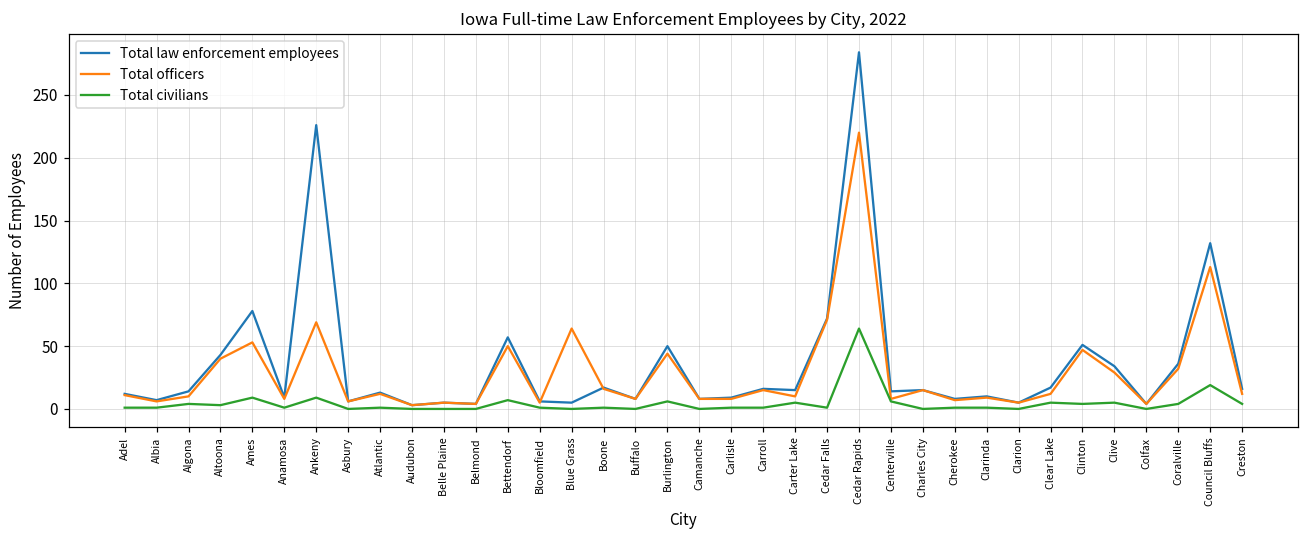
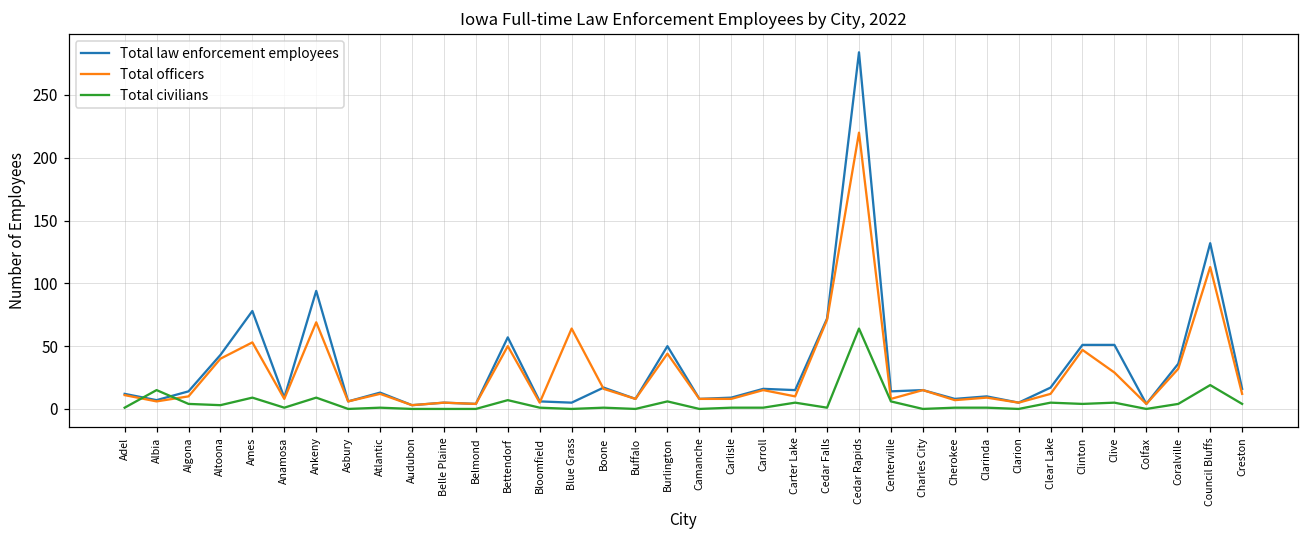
  {
    "Total law enforcement employees": {
      "Algona": 14,
      "Altoona": 43,
      "Ames": 78,
-     "Ankeny": 226,
+     "Ankeny": 94,
      "Bettendorf": 57,
      "Blue Grass": 5,
      "Burlington": 50,
      "Carter Lake": 15,
      "Cedar Rapids": 284,
      "Centerville": 14,
      "Clear Lake": 17,
      "Clinton": 51,
-     "Clive": 34,
+     "Clive": 51,
      "Coralville": 36,
      "Council Bluffs": 132,
      "Creston": 16
    },
    "Total officers": {
      "Algona": 10,
      "Altoona": 40,
      "Ames": 53,
      "Ankeny": 69,
      "Bettendorf": 50,
      "Blue Grass": 64,
      "Burlington": 44,
      "Carter Lake": 10,
      "Cedar Rapids": 220,
      "Clear Lake": 12,
      "Clinton": 47,
      "Clive": 29,
      "Coralville": 32,
      "Council Bluffs": 113,
      "Creston": 12
    },
    "Total civilians": {
      "Adel": 1,
-     "Albia": 1,
+     "Albia": 15,
      "Algona": 4,
      "Altoona": 3,
      "Ames": 9,
      "Anamosa": 1,
      "Ankeny": 9,
      "Asbury": 0,
      "Atlantic": 1,
      "Audubon": 0,
      "Belle Plaine": 0,
      "Belmond": 0,
      "Bettendorf": 7,
      "Bloomfield": 1,
      "Blue Grass": 0,
      "Boone": 1,
      "Buffalo": 0,
      "Burlington": 6,
      "Camanche": 0,
      "Carlisle": 1,
      "Carroll": 1,
      "Carter Lake": 5,
      "Cedar Falls": 1,
      "Cedar Rapids": 64,
      "Charles City": 0,
      "Cherokee": 1,
      "Clarinda": 1,
      "Clarion": 0,
      "Clear Lake": 5,
      "Clinton": 4,
      "Clive": 5,
      "Colfax": 0,
      "Coralville": 4,
      "Council Bluffs": 19,
      "Creston": 4
    }
  }
